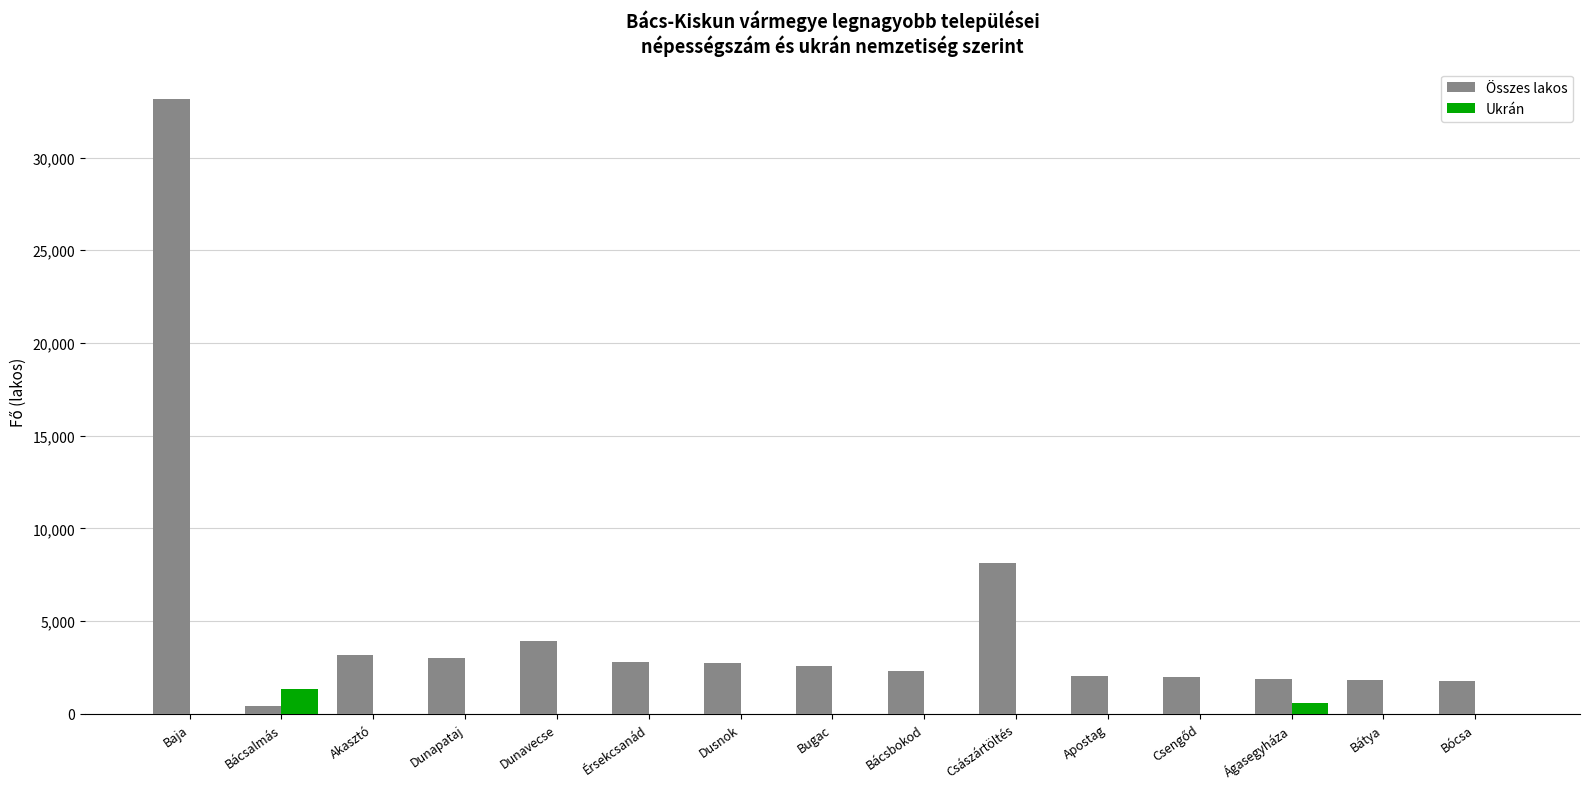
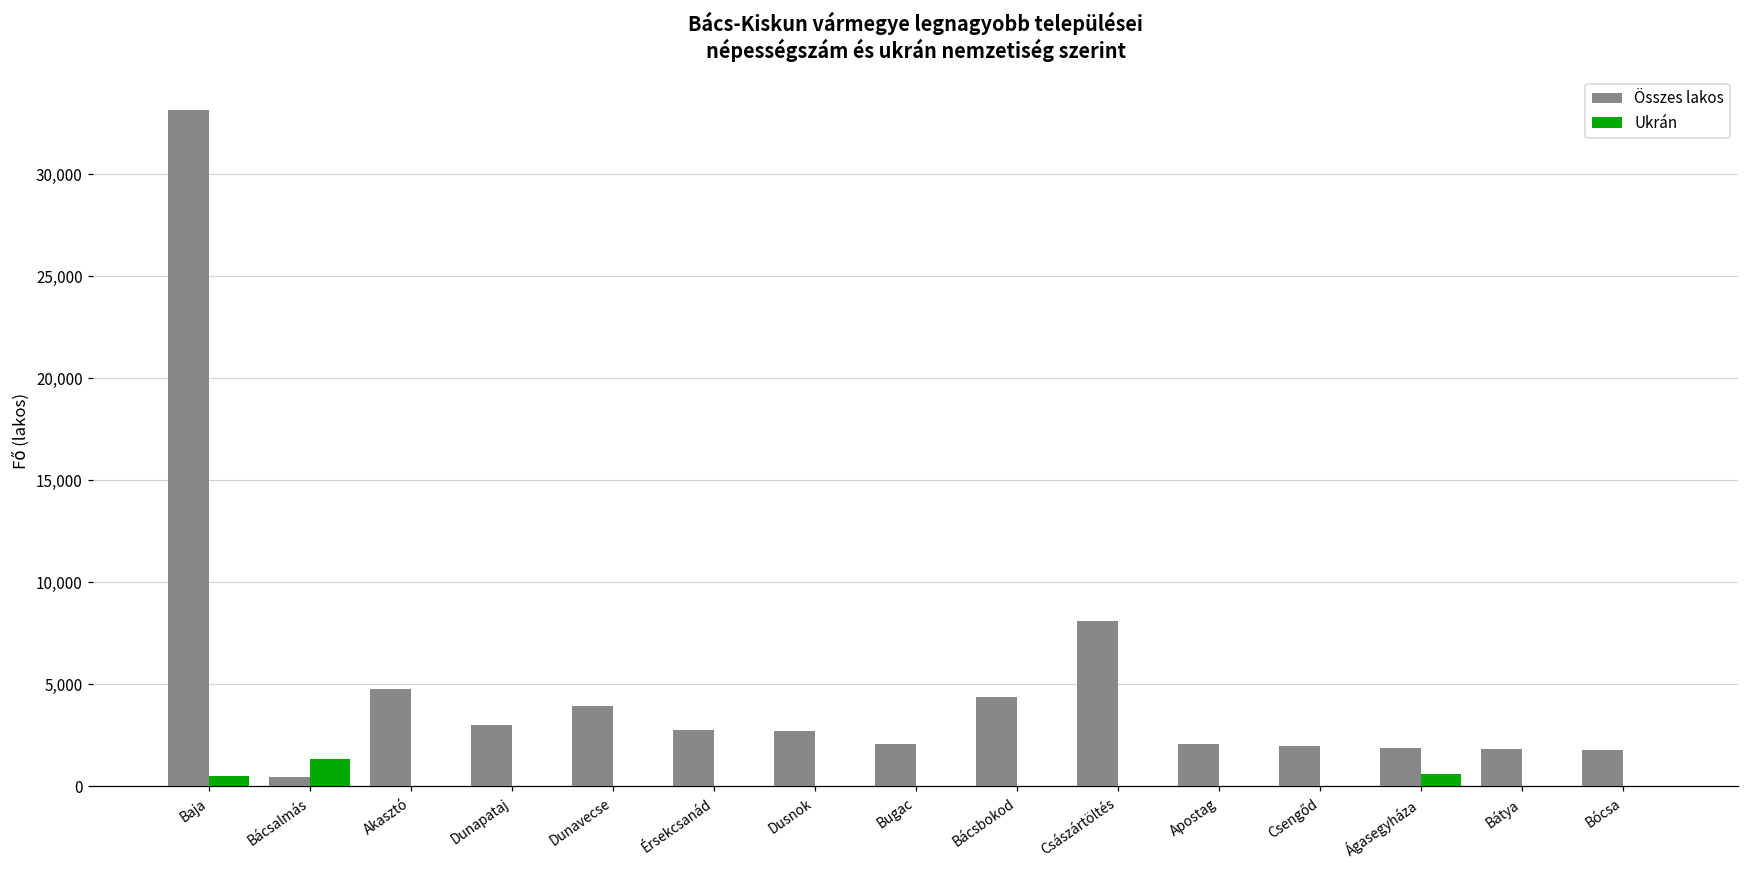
  {
    "Összes lakos": {
      "Baja": "33,100",
      "Bácsalmás": "400",
-     "Akasztó": "3,200",
+     "Akasztó": "4,800",
      "Dunapataj": "3,000",
      "Dunavecse": "3,900",
      "Érsekcsanád": "2,800",
      "Dusnok": "2,700",
-     "Bugac": "2,600",
-     "Bácsbokod": "2,300",
+     "Bugac": "2,100",
+     "Bácsbokod": "4,400",
      "Császártöltés": "8,100",
      "Apostag": "2,100",
      "Csengőd": "2,000",
      "Ágasegyháza": "1,900",
      "Bátya": "1,800",
      "Bócsa": "1,800"
    },
    "Ukrán": {
-     "Baja": "0",
+     "Baja": "500",
      "Bácsalmás": "1,300",
      "Akasztó": "0",
      "Dunapataj": "0",
      "Dunavecse": "0",
      "Érsekcsanád": "0",
      "Dusnok": "0",
      "Bugac": "0",
      "Bácsbokod": "0",
      "Császártöltés": "0",
      "Apostag": "0",
      "Csengőd": "0",
      "Ágasegyháza": "600",
      "Bátya": "0",
      "Bócsa": "0"
    }
  }
